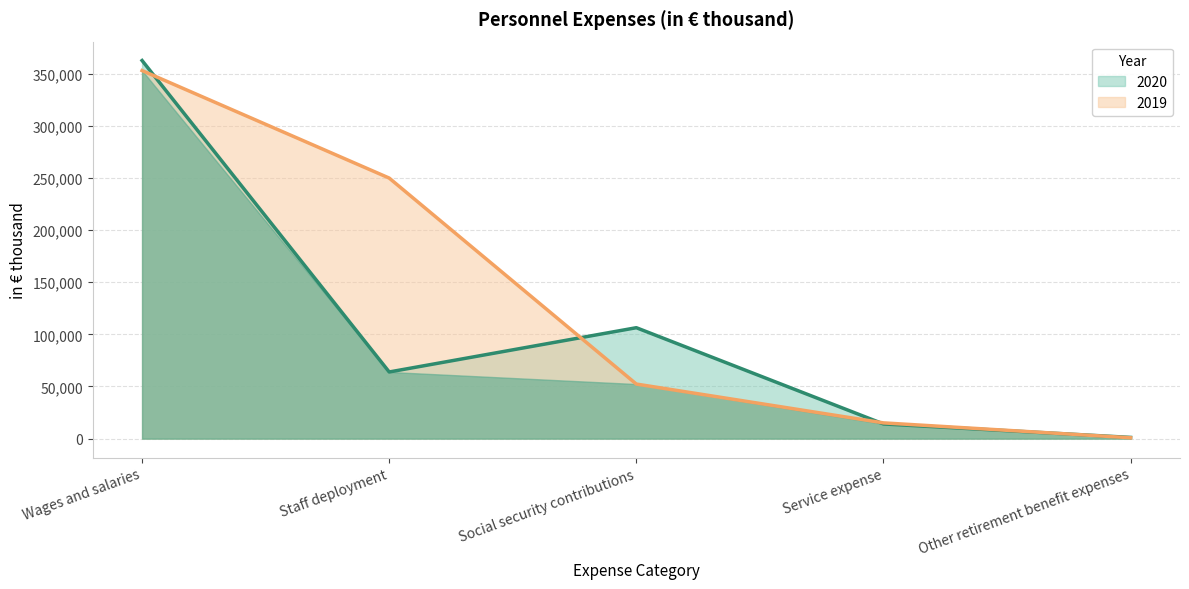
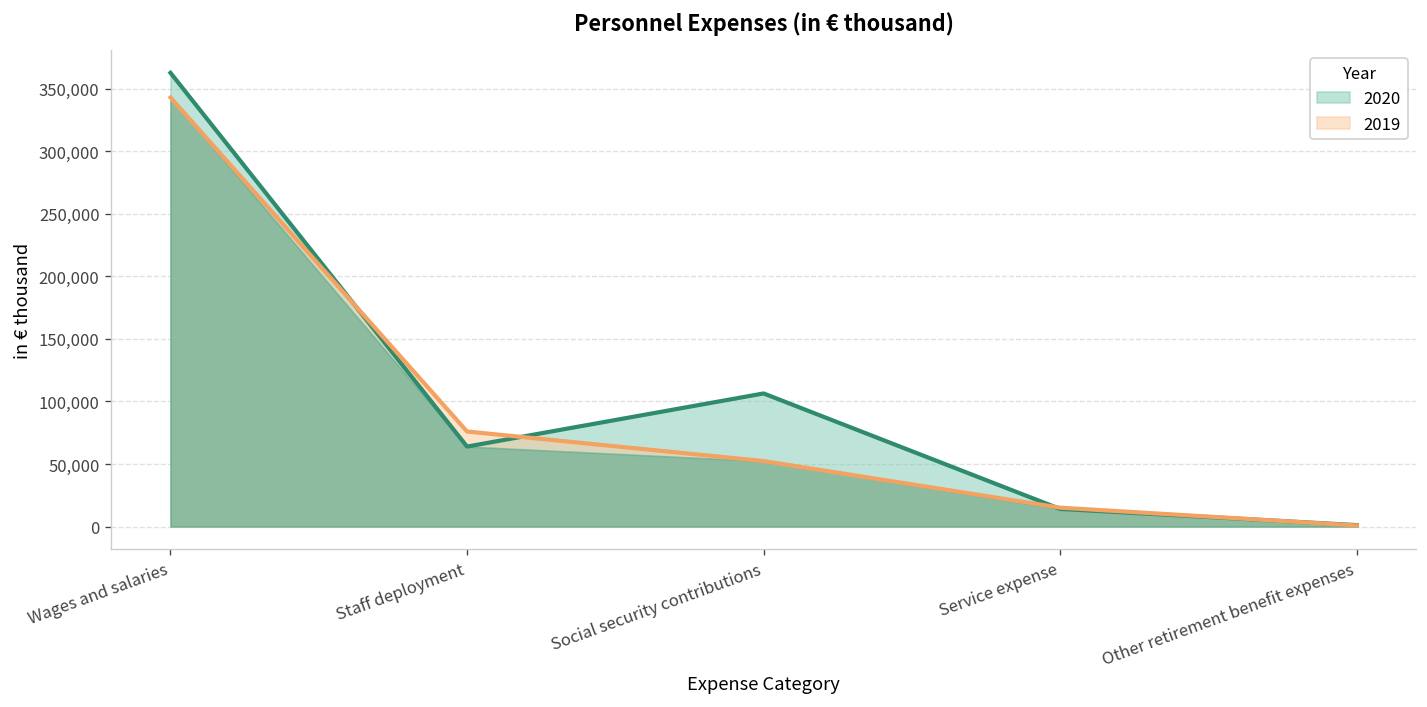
  {
    "2020": {
      "Wages and salaries": "363,000",
      "Social security contributions": "106,000"
    },
    "2019": {
-     "Wages and salaries": "353,000",
-     "Staff deployment": "250,000"
+     "Wages and salaries": "343,000",
+     "Staff deployment": "76,000"
    }
  }
